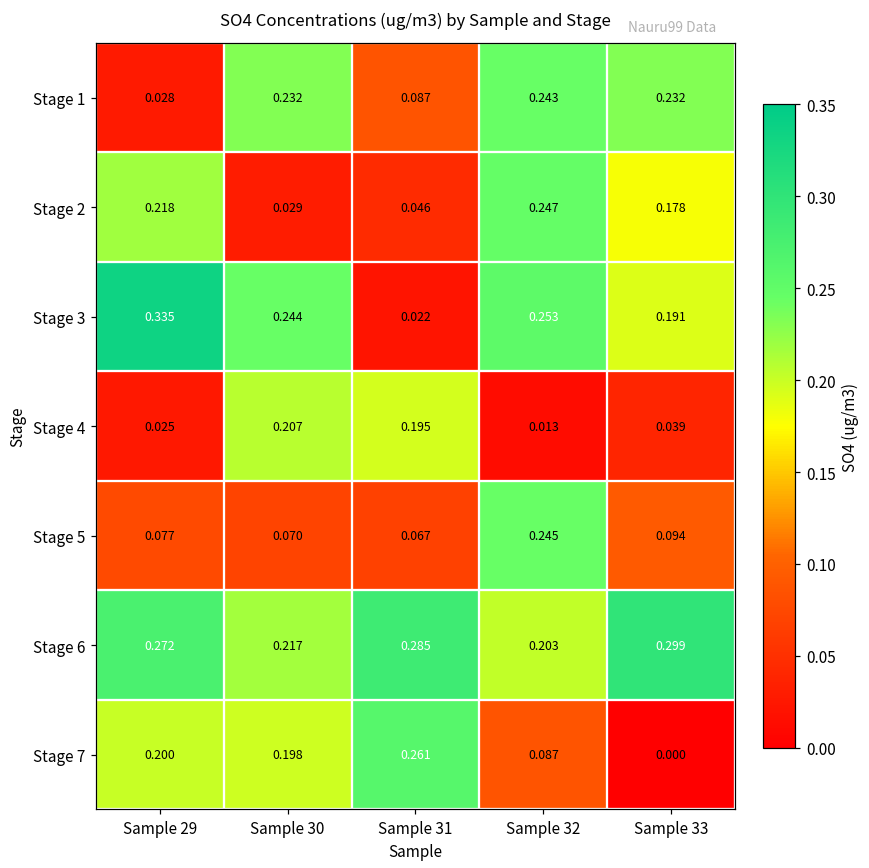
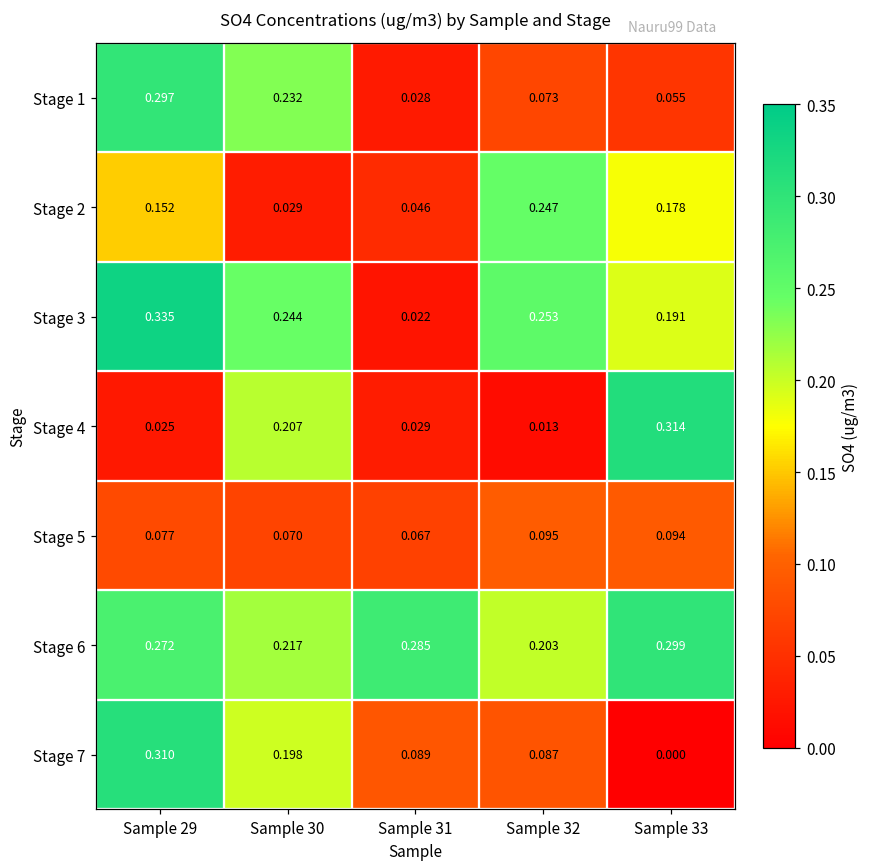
  {
    "Stage 1": {
-     "Sample 29": 0.028,
+     "Sample 29": 0.297,
      "Sample 30": 0.232,
-     "Sample 31": 0.087,
-     "Sample 32": 0.243,
-     "Sample 33": 0.232
+     "Sample 31": 0.028,
+     "Sample 32": 0.073,
+     "Sample 33": 0.055
    },
    "Stage 2": {
-     "Sample 29": 0.218,
+     "Sample 29": 0.152,
      "Sample 30": 0.029,
      "Sample 31": 0.046,
      "Sample 32": 0.247,
      "Sample 33": 0.178
    },
    "Stage 3": {
      "Sample 29": 0.335,
      "Sample 30": 0.244,
      "Sample 31": 0.022,
      "Sample 32": 0.253,
      "Sample 33": 0.191
    },
    "Stage 4": {
      "Sample 29": 0.025,
      "Sample 30": 0.207,
-     "Sample 31": 0.195,
+     "Sample 31": 0.029,
      "Sample 32": 0.013,
-     "Sample 33": 0.039
+     "Sample 33": 0.314
    },
    "Stage 5": {
      "Sample 29": 0.077,
      "Sample 30": 0.070,
      "Sample 31": 0.067,
-     "Sample 32": 0.245,
+     "Sample 32": 0.095,
      "Sample 33": 0.094
    },
    "Stage 6": {
      "Sample 29": 0.272,
      "Sample 30": 0.217,
      "Sample 31": 0.285,
      "Sample 32": 0.203,
      "Sample 33": 0.299
    },
    "Stage 7": {
-     "Sample 29": 0.200,
+     "Sample 29": 0.310,
      "Sample 30": 0.198,
-     "Sample 31": 0.261,
+     "Sample 31": 0.089,
      "Sample 32": 0.087,
      "Sample 33": 0.000
    }
  }
